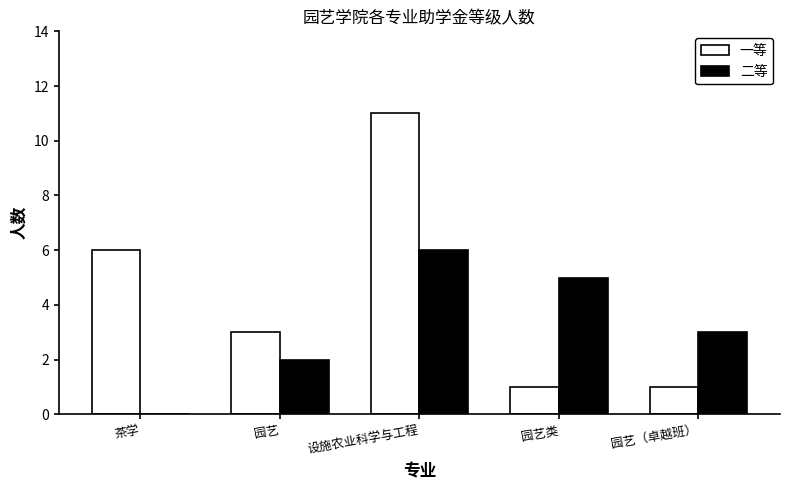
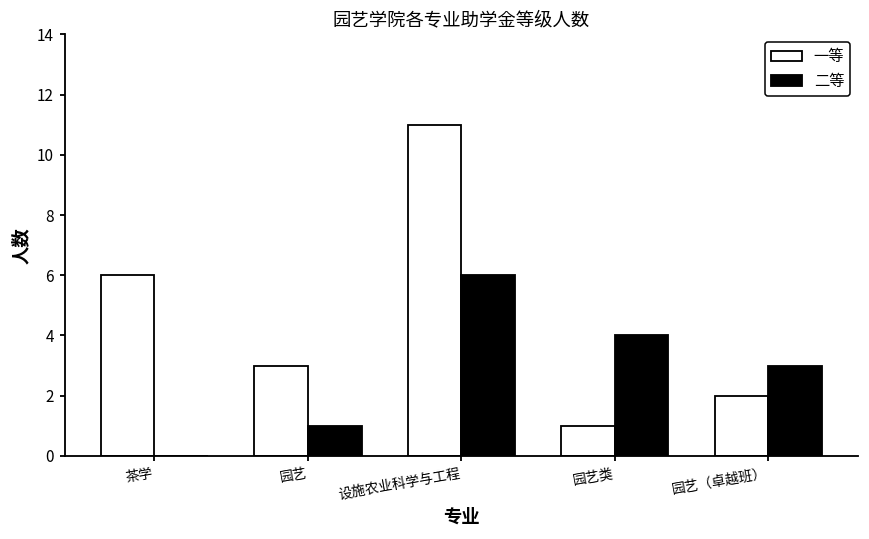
  {
    "一等": {
      "茶学": 6,
      "园艺": 3,
      "设施农业科学与工程": 11,
      "园艺类": 1,
-     "园艺（卓越班）": 1
+     "园艺（卓越班）": 2
    },
    "二等": {
      "茶学": 0,
-     "园艺": 2,
+     "园艺": 1,
      "设施农业科学与工程": 6,
-     "园艺类": 5,
+     "园艺类": 4,
      "园艺（卓越班）": 3
    }
  }
